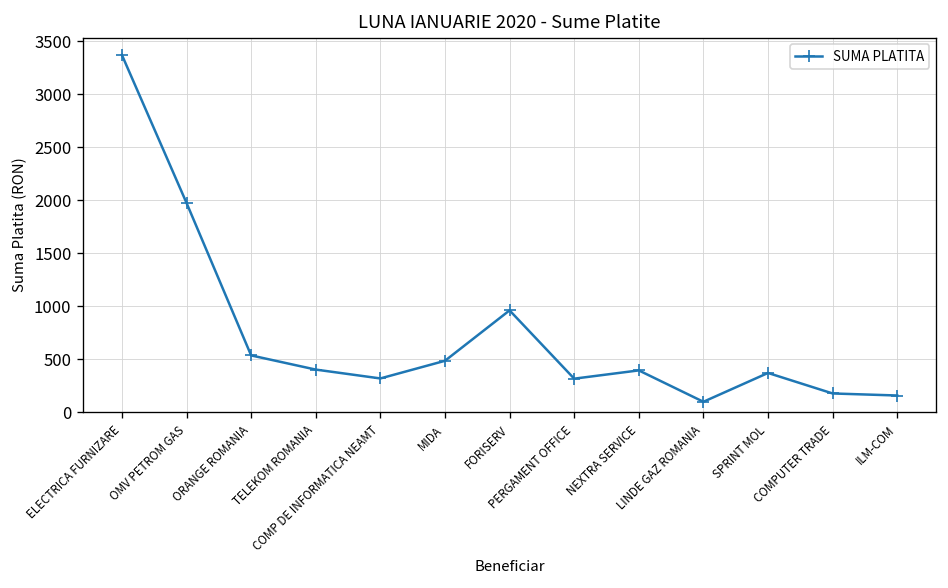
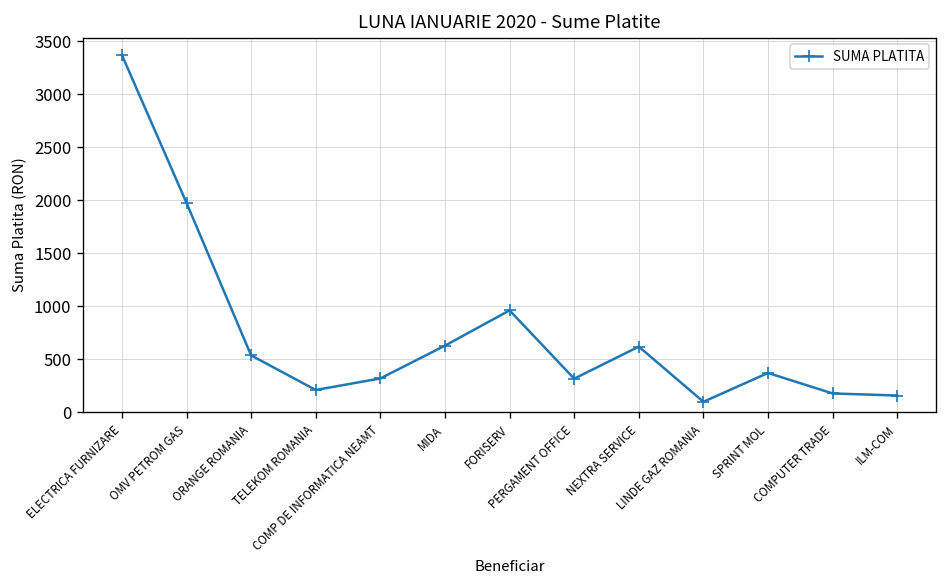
  {
    "ELECTRICA FURNIZARE": 3400,
    "OMV PETROM GAS": 2000,
    "ORANGE ROMANIA": 500,
-   "TELEKOM ROMANIA": 400,
+   "TELEKOM ROMANIA": 200,
    "COMP DE INFORMATICA NEAMT": 300,
-   "MIDA": 500,
+   "MIDA": 600,
    "FORISERV": 1000,
    "PERGAMENT OFFICE": 300,
-   "NEXTRA SERVICE": 400,
+   "NEXTRA SERVICE": 600,
    "LINDE GAZ ROMANIA": 100,
    "SPRINT MOL": 400,
    "COMPUTER TRADE": 200,
    "ILM-COM": 200
  }
